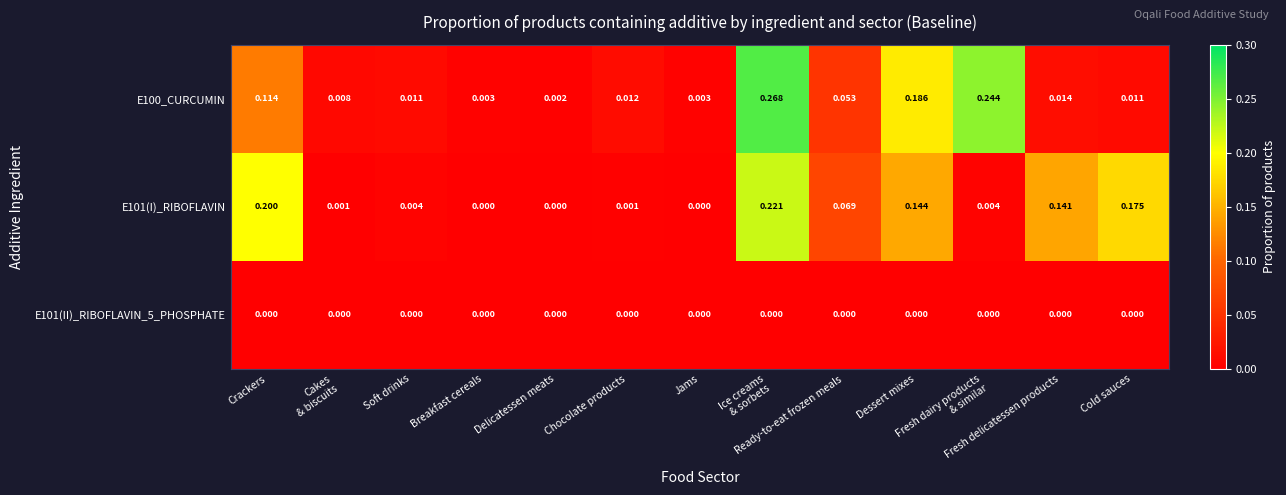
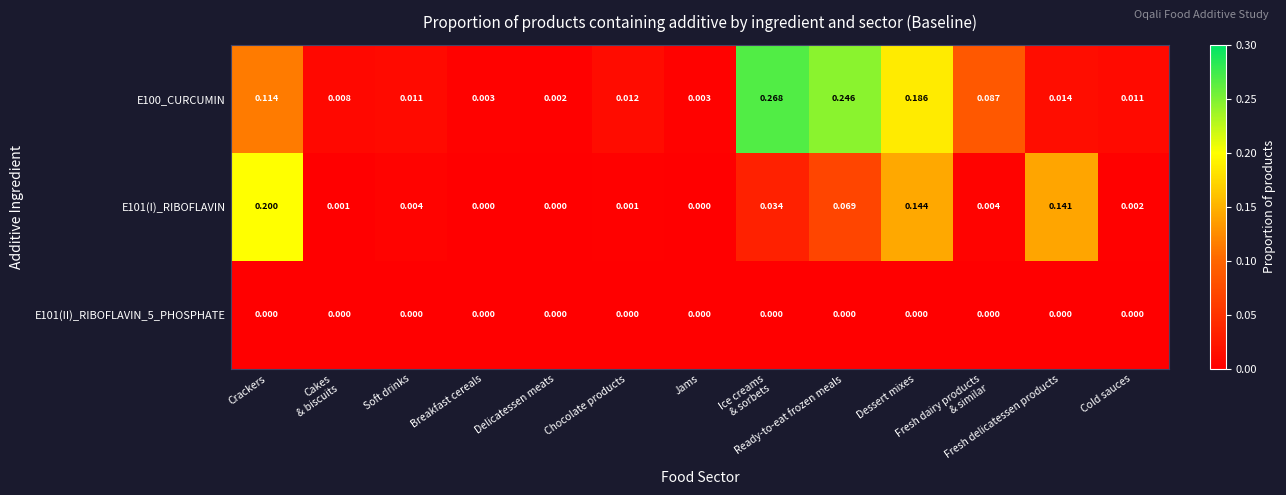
  {
    "E100_CURCUMIN": {
      "Crackers": 0.114,
      "Cakes & biscuits": 0.008,
      "Soft drinks": 0.011,
      "Breakfast cereals": 0.003,
      "Delicatessen meats": 0.002,
      "Chocolate products": 0.012,
      "Jams": 0.003,
      "Ice creams & sorbets": 0.268,
-     "Ready-to-eat frozen meals": 0.053,
+     "Ready-to-eat frozen meals": 0.246,
      "Dessert mixes": 0.186,
-     "Fresh dairy products & similar": 0.244,
+     "Fresh dairy products & similar": 0.087,
      "Fresh delicatessen products": 0.014,
      "Cold sauces": 0.011
    },
    "E101(I)_RIBOFLAVIN": {
      "Crackers": 0.200,
      "Cakes & biscuits": 0.001,
      "Soft drinks": 0.004,
      "Breakfast cereals": 0.000,
      "Delicatessen meats": 0.000,
      "Chocolate products": 0.001,
      "Jams": 0.000,
-     "Ice creams & sorbets": 0.221,
+     "Ice creams & sorbets": 0.034,
      "Ready-to-eat frozen meals": 0.069,
      "Dessert mixes": 0.144,
      "Fresh dairy products & similar": 0.004,
      "Fresh delicatessen products": 0.141,
-     "Cold sauces": 0.175
+     "Cold sauces": 0.002
    },
    "E101(II)_RIBOFLAVIN_5_PHOSPHATE": {
      "Crackers": 0.000,
      "Cakes & biscuits": 0.000,
      "Soft drinks": 0.000,
      "Breakfast cereals": 0.000,
      "Delicatessen meats": 0.000,
      "Chocolate products": 0.000,
      "Jams": 0.000,
      "Ice creams & sorbets": 0.000,
      "Ready-to-eat frozen meals": 0.000,
      "Dessert mixes": 0.000,
      "Fresh dairy products & similar": 0.000,
      "Fresh delicatessen products": 0.000,
      "Cold sauces": 0.000
    }
  }
